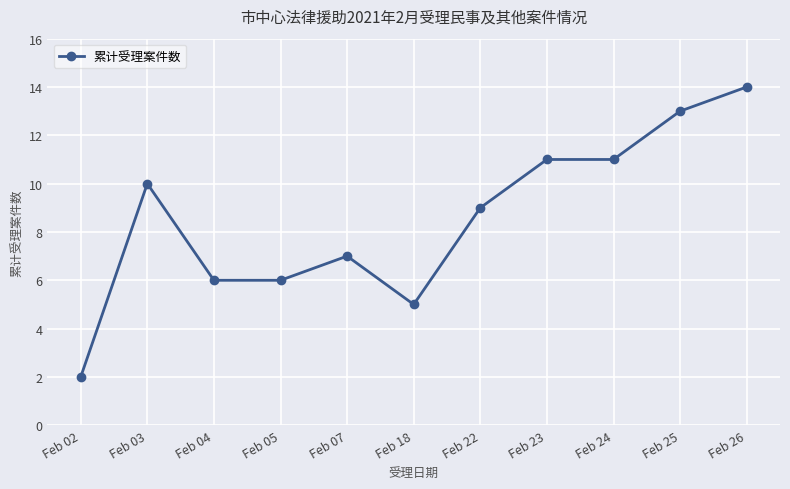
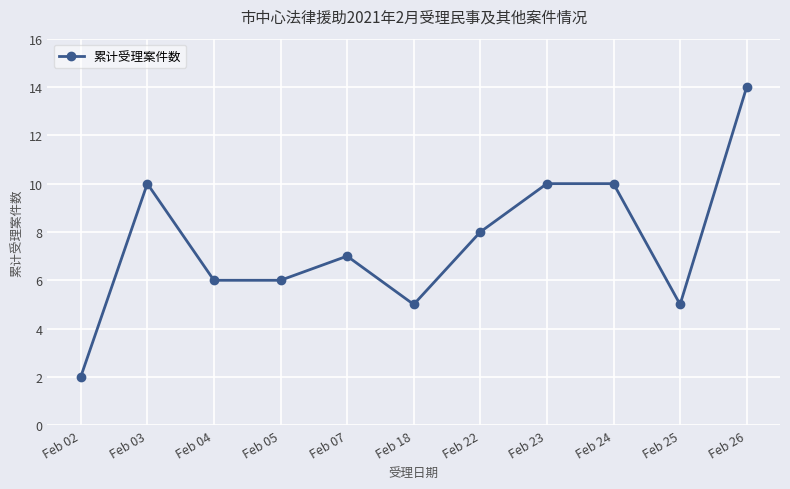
  {
    "Feb 02": 2,
    "Feb 03": 10,
    "Feb 04": 6,
    "Feb 05": 6,
    "Feb 07": 7,
    "Feb 18": 5,
-   "Feb 22": 9,
-   "Feb 23": 11,
-   "Feb 24": 11,
-   "Feb 25": 13,
+   "Feb 22": 8,
+   "Feb 23": 10,
+   "Feb 24": 10,
+   "Feb 25": 5,
    "Feb 26": 14
  }
